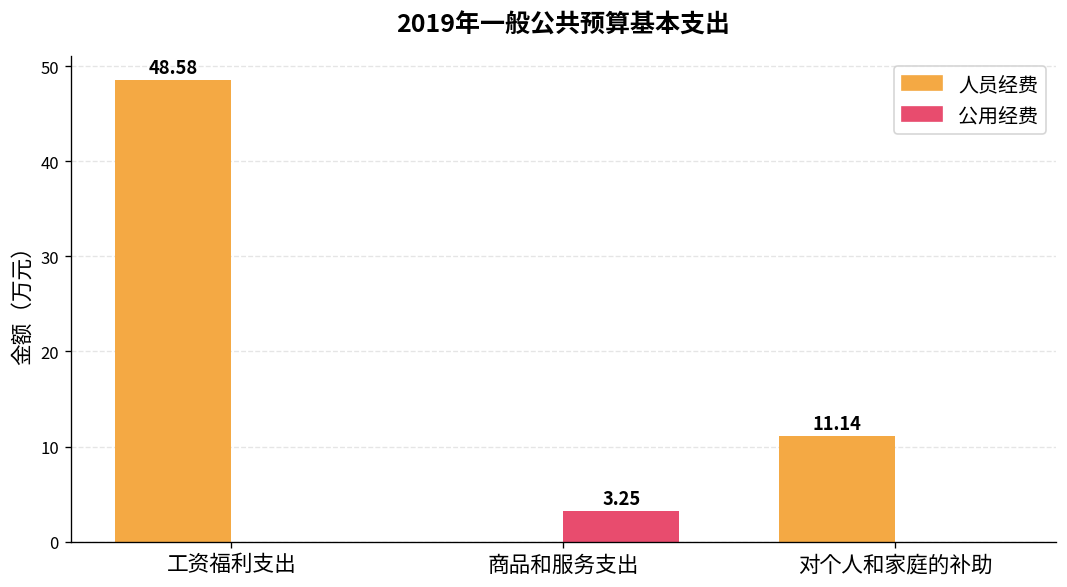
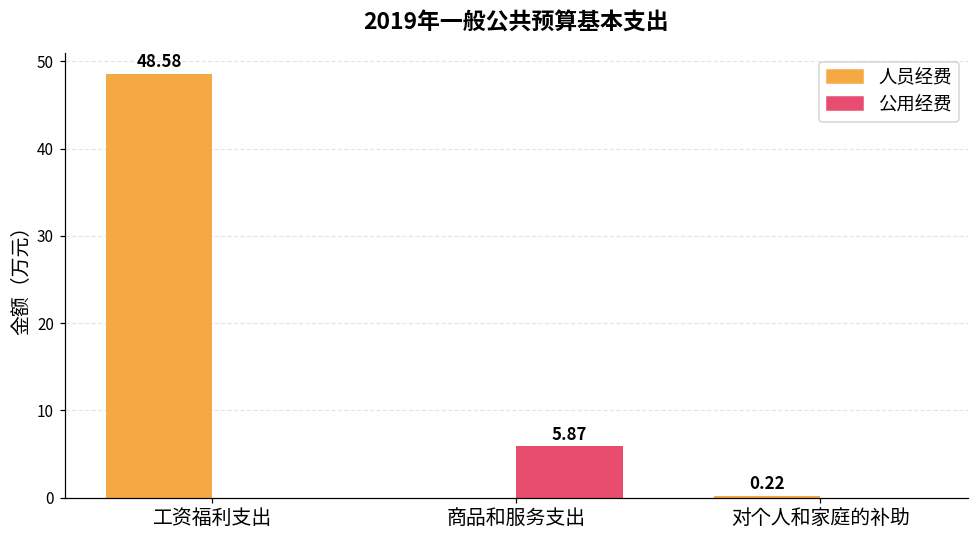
  {
    "人员经费": {
      "工资福利支出": 48.58,
-     "对个人和家庭的补助": 11.14
+     "对个人和家庭的补助": 0.22
    },
    "公用经费": {
-     "商品和服务支出": 3.25
+     "商品和服务支出": 5.87
    }
  }
